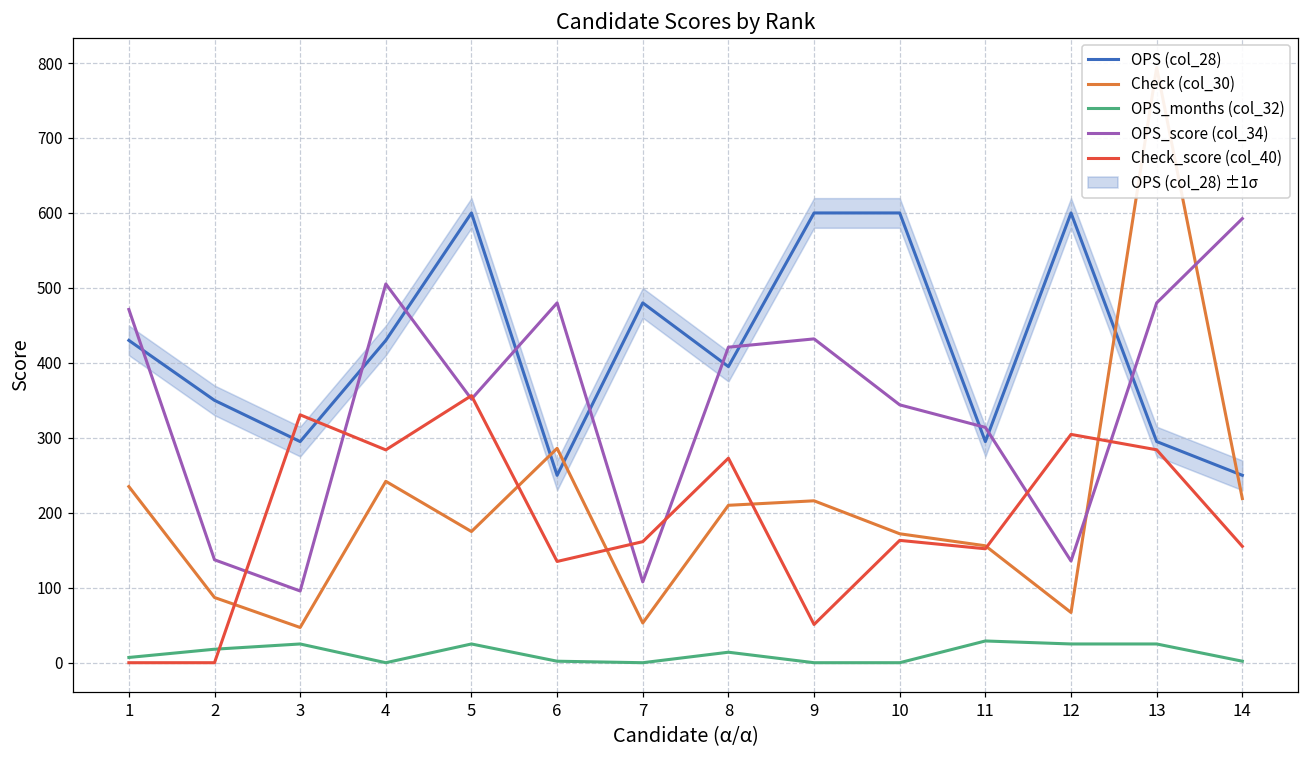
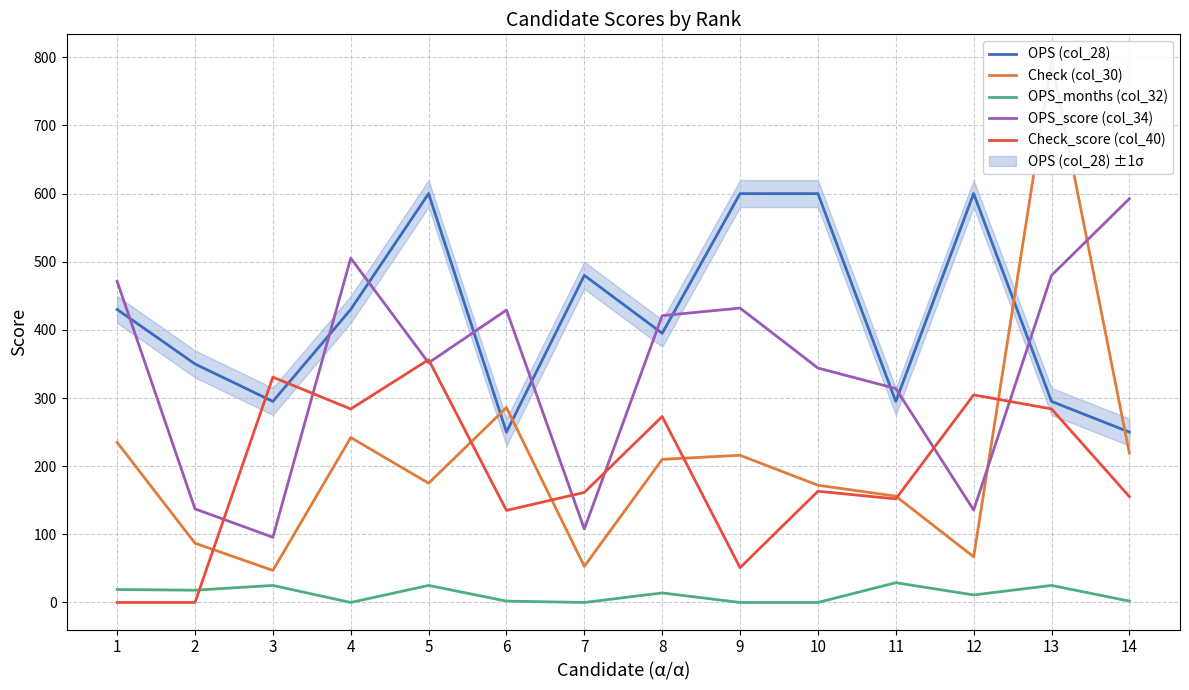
  {
    "OPS_months (col_32)": {
-     "1": 10,
+     "1": 20,
      "2": 20,
      "3": 30,
      "4": 0,
      "5": 30,
      "6": 0,
      "7": 0,
      "8": 10,
      "9": 0,
      "10": 0,
      "11": 30,
-     "12": 30,
+     "12": 10,
      "13": 30,
      "14": 0
    },
    "OPS_score (col_34)": {
      "1": 470,
      "2": 140,
      "3": 100,
      "4": 510,
      "5": 350,
-     "6": 480,
+     "6": 430,
      "7": 110,
      "8": 420,
      "9": 430,
      "10": 340,
      "12": 140,
      "13": 480,
      "14": 590
    }
  }
